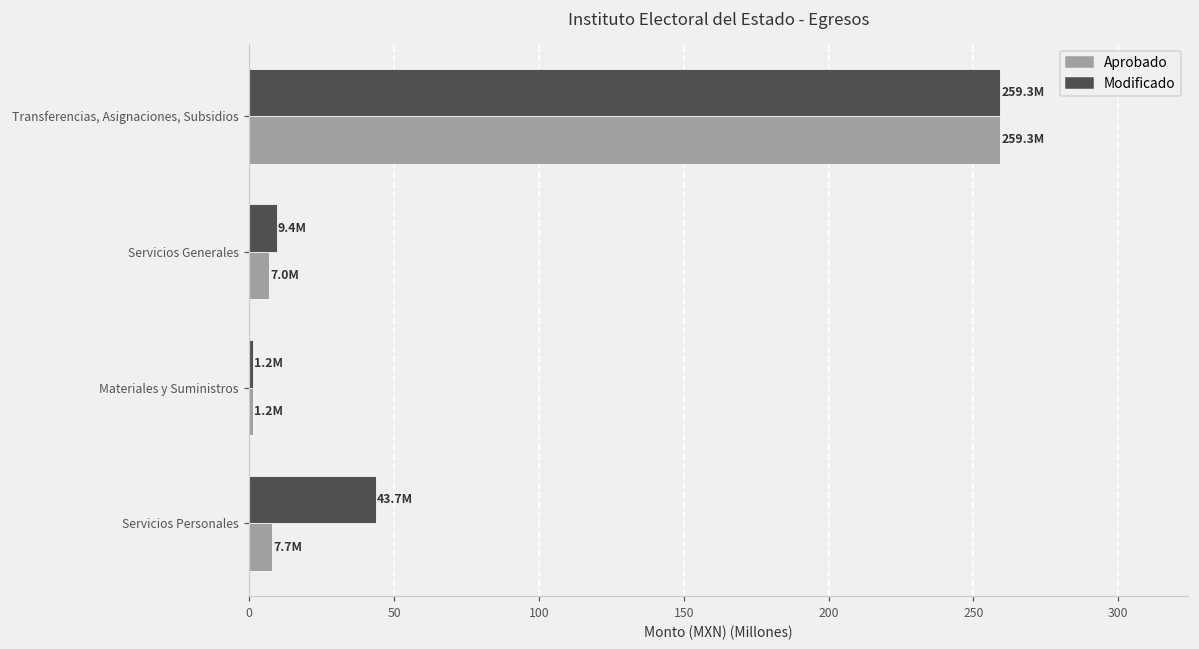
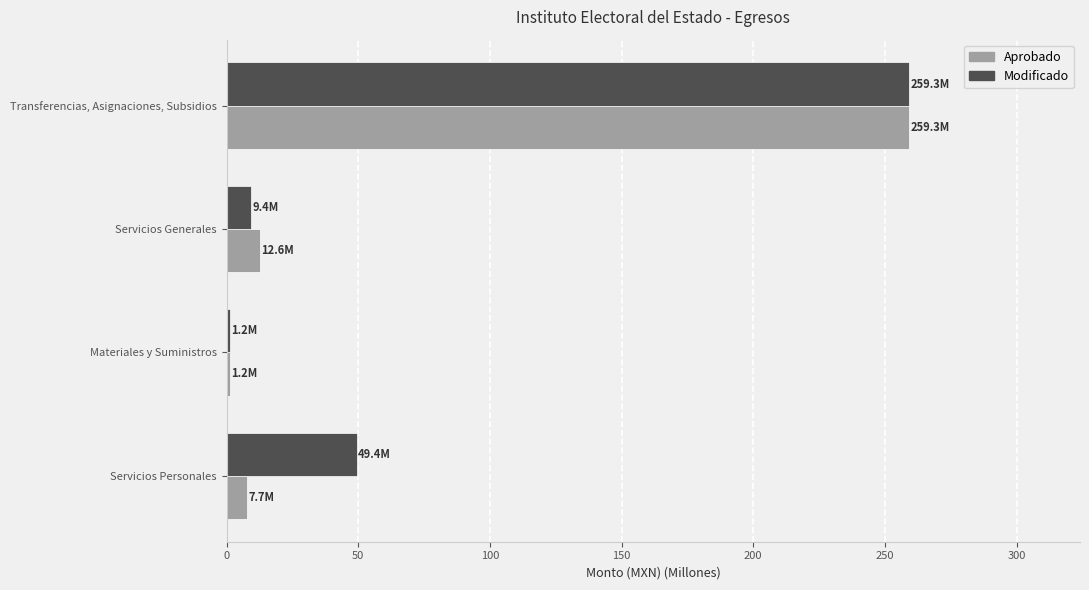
  {
    "Aprobado": {
      "Transferencias, Asignaciones, Subsidios": "259.3M",
-     "Servicios Generales": "7.0M",
+     "Servicios Generales": "12.6M",
      "Materiales y Suministros": "1.2M",
      "Servicios Personales": "7.7M"
    },
    "Modificado": {
      "Transferencias, Asignaciones, Subsidios": "259.3M",
      "Servicios Generales": "9.4M",
      "Materiales y Suministros": "1.2M",
-     "Servicios Personales": "43.7M"
+     "Servicios Personales": "49.4M"
    }
  }
